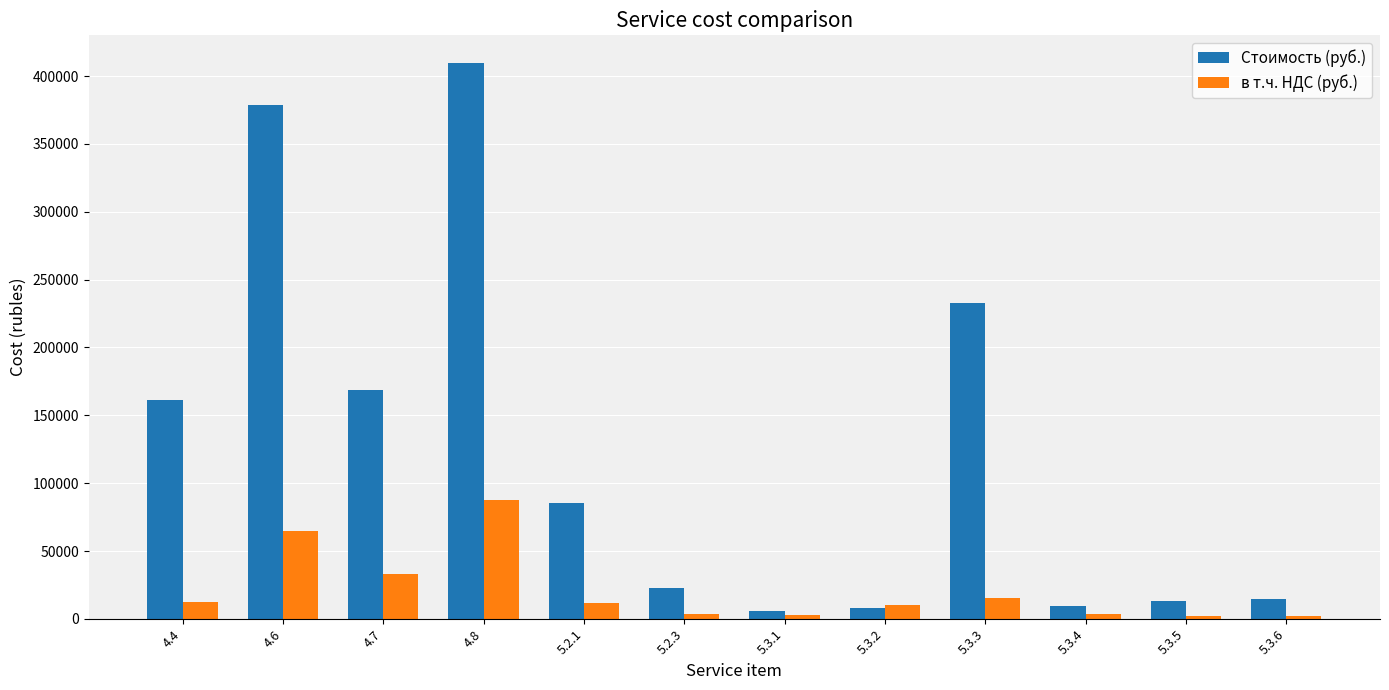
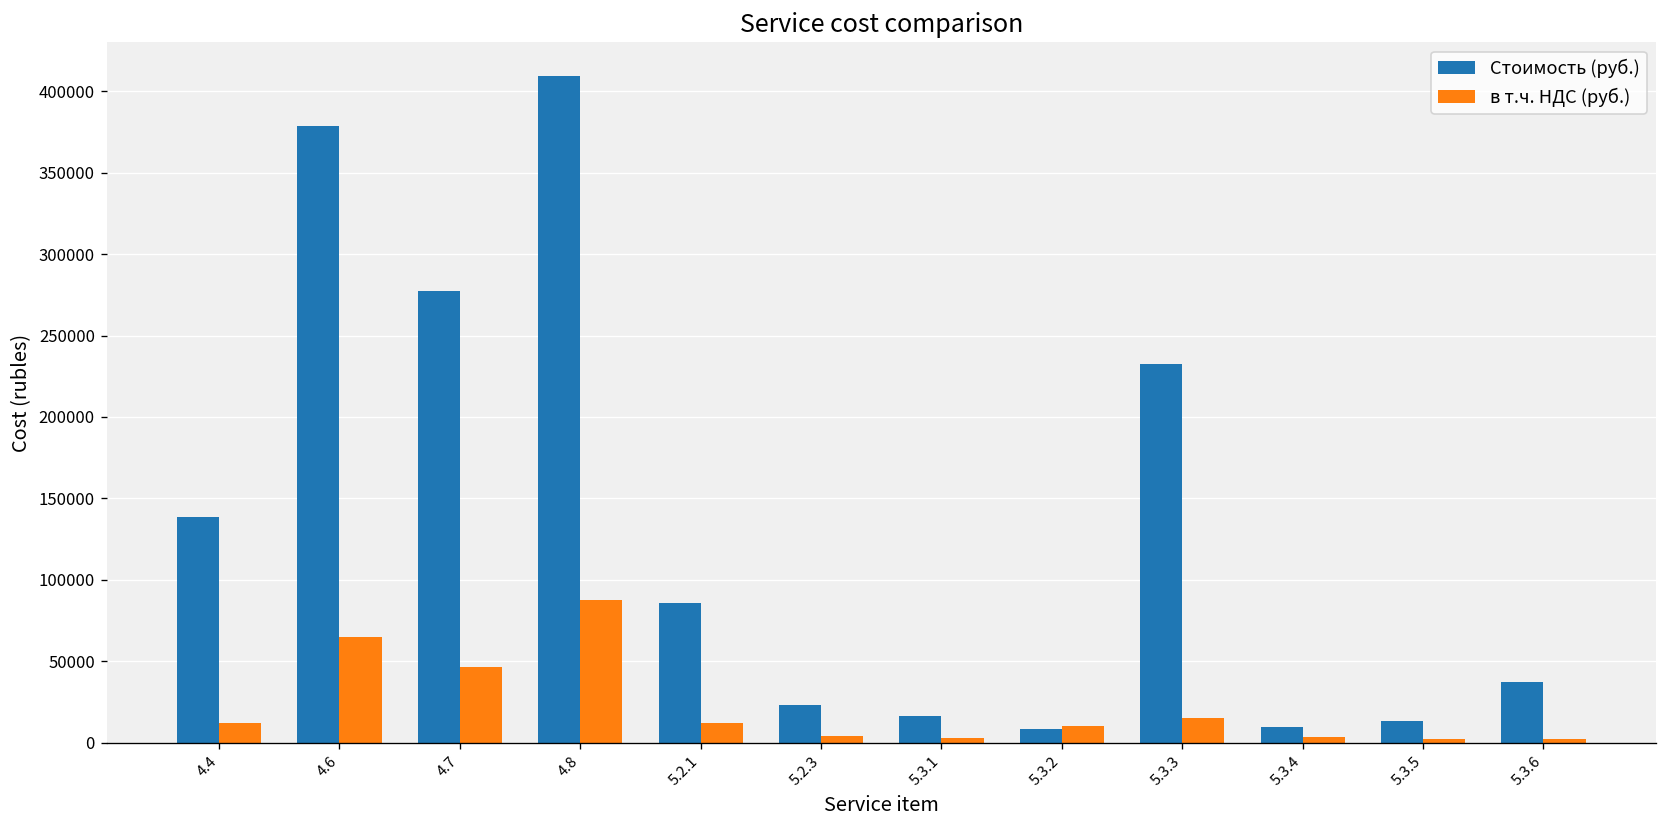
  {
    "Стоимость (руб.)": {
-     "4.4": 161000,
+     "4.4": 139000,
      "4.6": 378000,
-     "4.7": 169000,
+     "4.7": 278000,
      "4.8": 410000,
      "5.2.1": 86000,
      "5.2.3": 23000,
-     "5.3.1": 6000,
+     "5.3.1": 16000,
      "5.3.2": 8000,
      "5.3.3": 233000,
      "5.3.4": 9000,
      "5.3.5": 13000,
-     "5.3.6": 15000
+     "5.3.6": 37000
    },
    "в т.ч. НДС (руб.)": {
      "4.4": 12000,
      "4.6": 65000,
-     "4.7": 33000,
+     "4.7": 46000,
      "4.8": 88000,
      "5.2.1": 12000,
      "5.2.3": 4000,
      "5.3.1": 3000,
      "5.3.2": 10000,
      "5.3.3": 15000,
      "5.3.4": 3000,
      "5.3.5": 2000,
      "5.3.6": 2000
    }
  }
